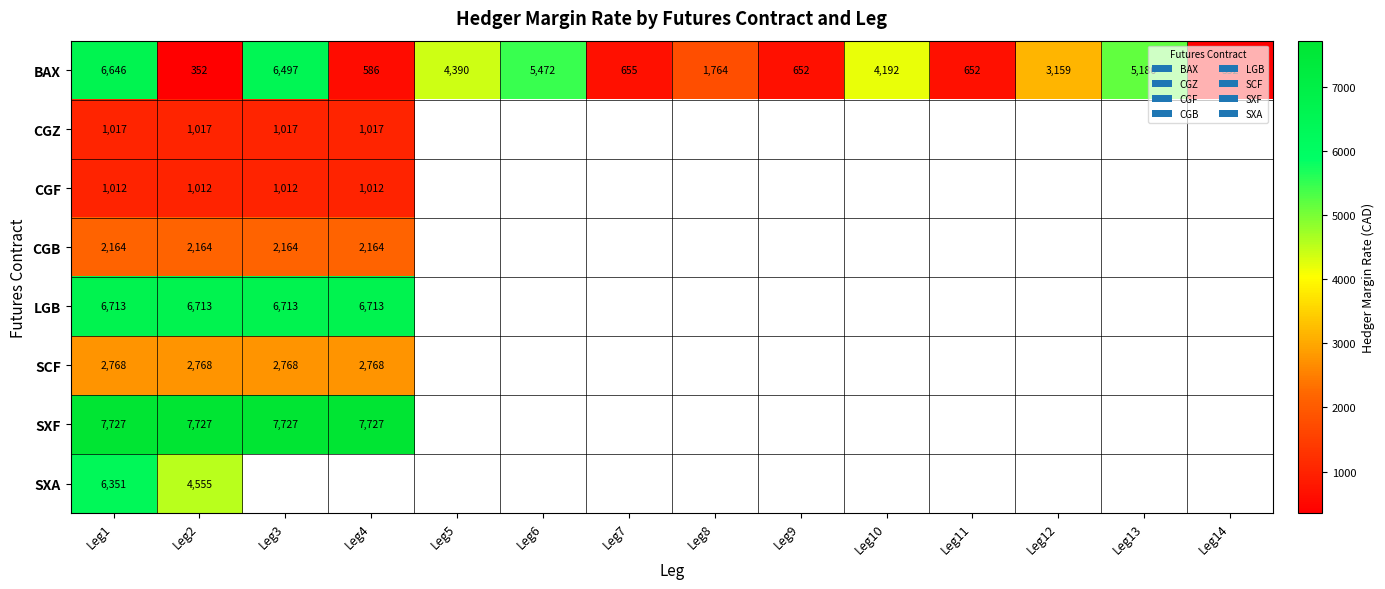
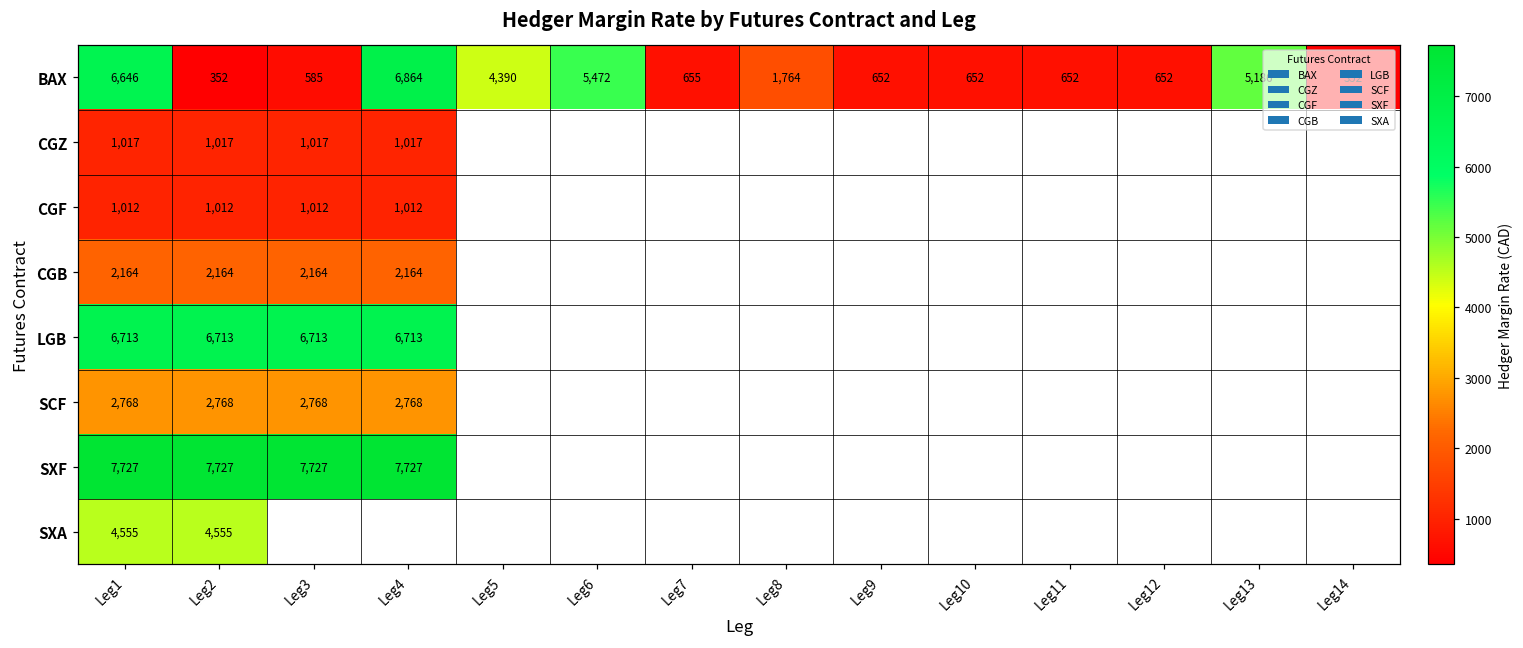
  {
    "BAX": {
      "Leg1": "6,646",
      "Leg2": "352",
-     "Leg3": "6,497",
-     "Leg4": "586",
+     "Leg3": "585",
+     "Leg4": "6,864",
      "Leg5": "4,390",
      "Leg6": "5,472",
      "Leg7": "655",
      "Leg8": "1,764",
      "Leg9": "652",
-     "Leg10": "4,192",
+     "Leg10": "652",
      "Leg11": "652",
-     "Leg12": "3,159"
+     "Leg12": "652"
    },
    "CGZ": {
      "Leg1": "1,017",
      "Leg2": "1,017",
      "Leg3": "1,017",
      "Leg4": "1,017"
    },
    "CGF": {
      "Leg1": "1,012",
      "Leg2": "1,012",
      "Leg3": "1,012",
      "Leg4": "1,012"
    },
    "CGB": {
      "Leg1": "2,164",
      "Leg2": "2,164",
      "Leg3": "2,164",
      "Leg4": "2,164"
    },
    "LGB": {
      "Leg1": "6,713",
      "Leg2": "6,713",
      "Leg3": "6,713",
      "Leg4": "6,713"
    },
    "SCF": {
      "Leg1": "2,768",
      "Leg2": "2,768",
      "Leg3": "2,768",
      "Leg4": "2,768"
    },
    "SXF": {
      "Leg1": "7,727",
      "Leg2": "7,727",
      "Leg3": "7,727",
      "Leg4": "7,727"
    },
    "SXA": {
-     "Leg1": "6,351",
+     "Leg1": "4,555",
      "Leg2": "4,555"
    }
  }
